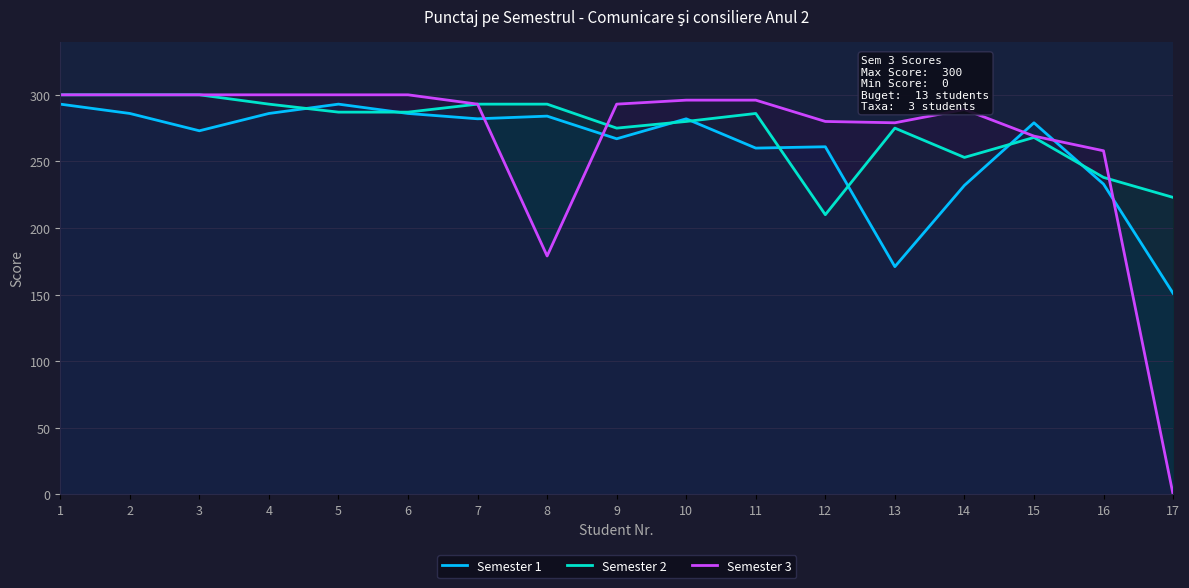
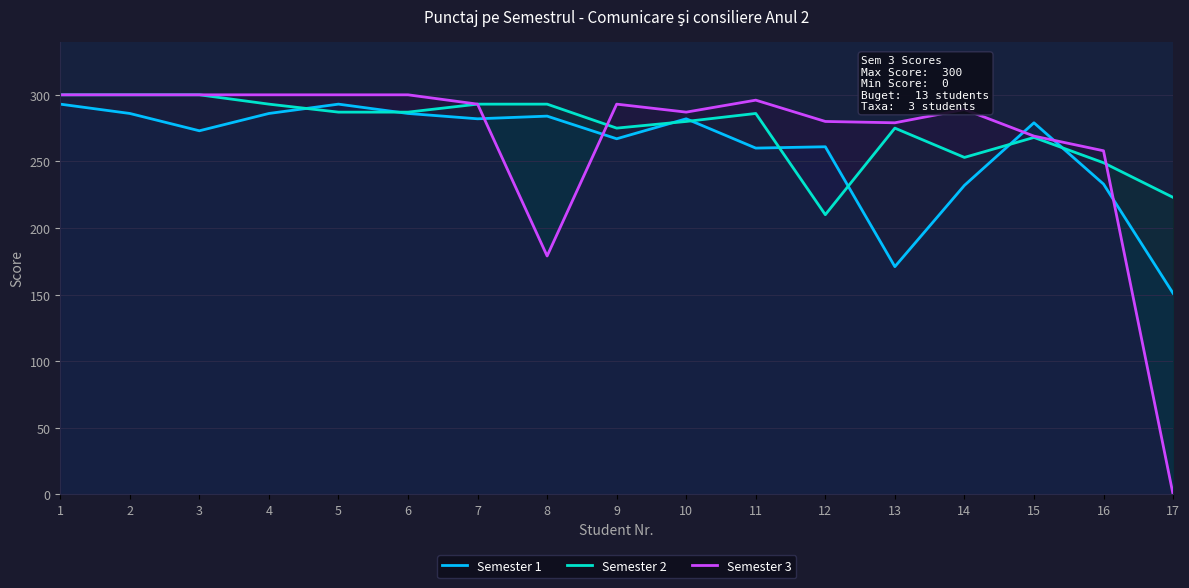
  {
    "Semester 1": {
      "1": 293,
      "2": 286,
      "3": 273,
      "4": 286,
      "5": 293,
      "7": 282,
      "8": 284,
      "9": 267,
      "10": 282,
      "11": 260,
      "12": 261,
      "13": 171,
      "14": 232,
      "15": 279,
      "16": 233,
      "17": 151
    },
    "Semester 2": {
      "4": 293,
      "5": 287,
      "8": 293,
      "9": 275,
      "10": 280,
      "11": 286,
      "12": 210,
      "13": 275,
      "14": 253,
-     "16": 238,
+     "16": 249,
      "17": 223
    },
    "Semester 3": {
      "4": 300,
      "5": 300,
      "6": 300,
      "8": 179,
      "9": 293,
-     "10": 296,
+     "10": 287,
      "11": 296,
      "12": 280,
      "13": 279,
      "16": 258,
      "17": 0
    }
  }
